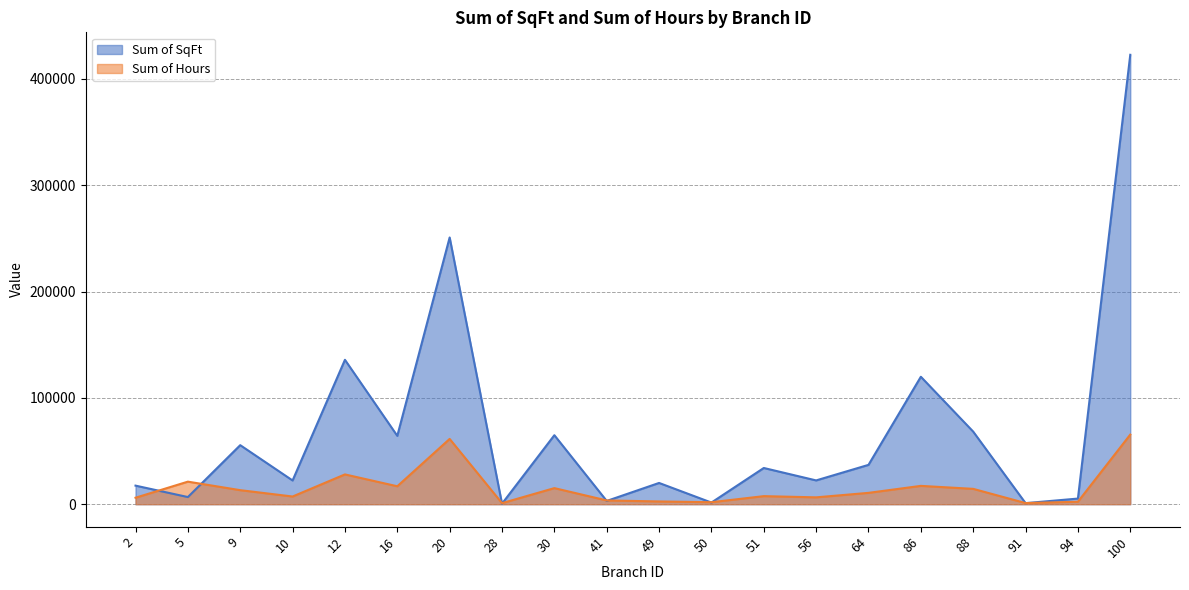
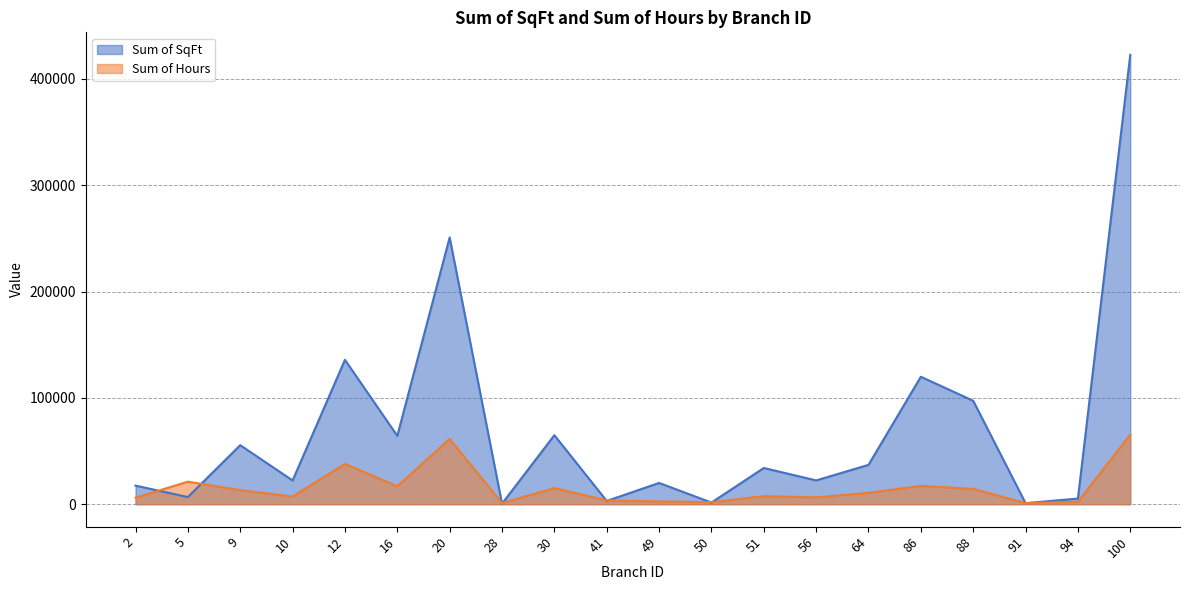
  {
    "Sum of SqFt": {
      "2": 17000,
      "5": 7000,
      "9": 56000,
      "10": 22000,
      "12": 136000,
      "16": 64000,
      "20": 251000,
      "30": 65000,
      "49": 20000,
      "51": 34000,
      "56": 22000,
      "64": 37000,
      "86": 120000,
-     "88": 68000,
+     "88": 97000,
      "94": 5000,
      "100": 423000
    },
    "Sum of Hours": {
      "2": 6000,
      "5": 21000,
      "9": 13000,
      "10": 7000,
-     "12": 28000,
+     "12": 38000,
      "16": 17000,
      "20": 61000,
      "30": 15000,
      "49": 3000,
      "51": 8000,
      "56": 6000,
      "64": 11000,
      "86": 17000,
      "88": 14000,
      "94": 2000,
      "100": 65000
    }
  }
